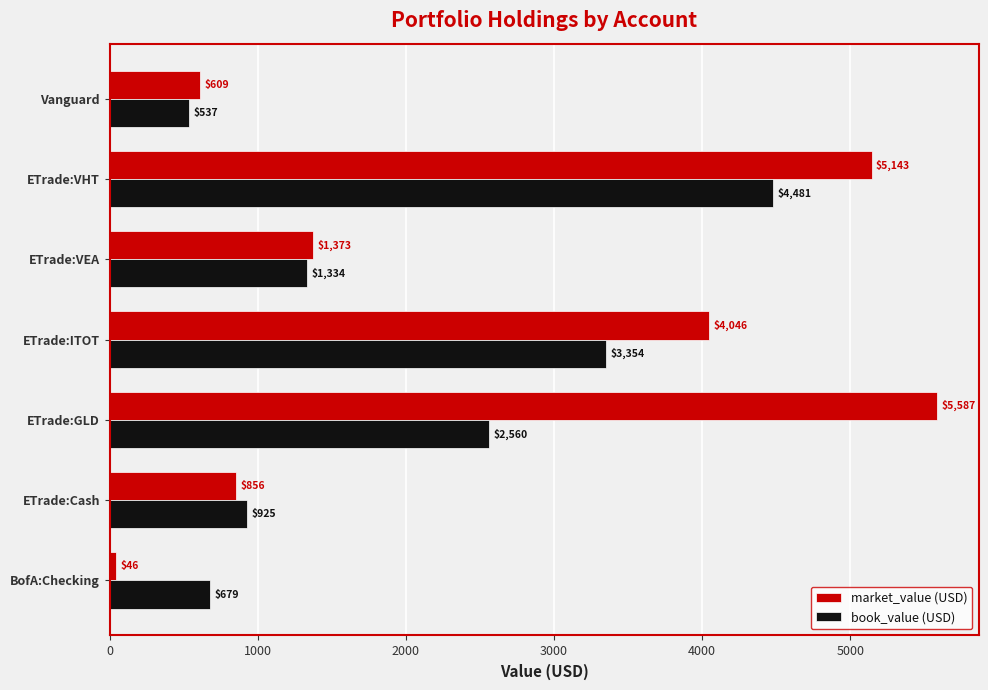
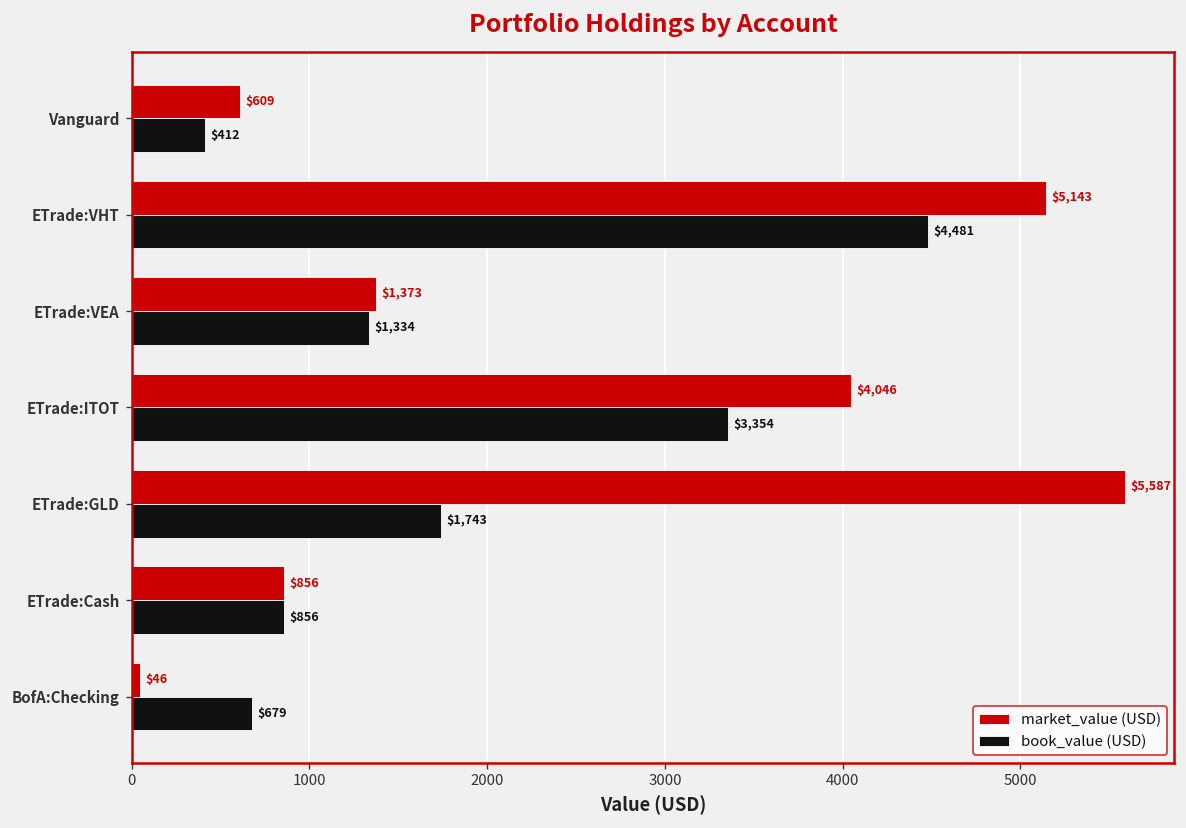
  {
    "market_value (USD)": {
      "Vanguard": "$609",
      "ETrade:VHT": "$5,143",
      "ETrade:VEA": "$1,373",
      "ETrade:ITOT": "$4,046",
      "ETrade:GLD": "$5,587",
      "ETrade:Cash": "$856",
      "BofA:Checking": "$46"
    },
    "book_value (USD)": {
-     "Vanguard": "$537",
+     "Vanguard": "$412",
      "ETrade:VHT": "$4,481",
      "ETrade:VEA": "$1,334",
      "ETrade:ITOT": "$3,354",
-     "ETrade:GLD": "$2,560",
-     "ETrade:Cash": "$925",
+     "ETrade:GLD": "$1,743",
+     "ETrade:Cash": "$856",
      "BofA:Checking": "$679"
    }
  }
